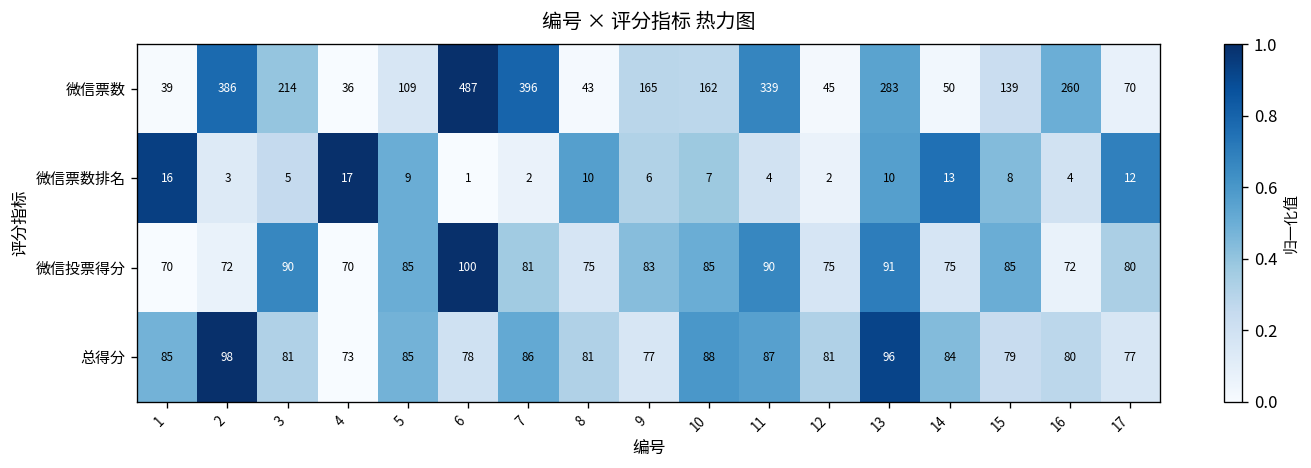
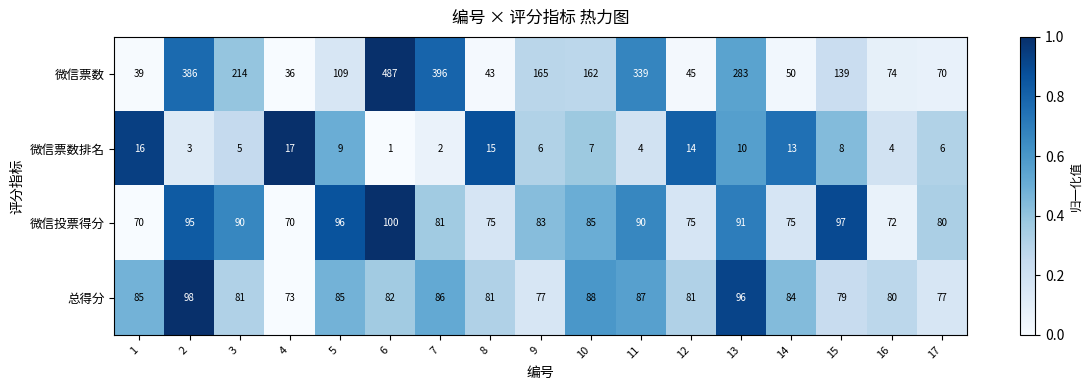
  {
    "微信票数": {
      "1": 39,
      "2": 386,
      "3": 214,
      "4": 36,
      "5": 109,
      "6": 487,
      "7": 396,
      "8": 43,
      "9": 165,
      "10": 162,
      "11": 339,
      "12": 45,
      "13": 283,
      "14": 50,
      "15": 139,
-     "16": 260,
+     "16": 74,
      "17": 70
    },
    "微信票数排名": {
      "1": 16,
      "2": 3,
      "3": 5,
      "4": 17,
      "5": 9,
      "6": 1,
      "7": 2,
-     "8": 10,
+     "8": 15,
      "9": 6,
      "10": 7,
      "11": 4,
-     "12": 2,
+     "12": 14,
      "13": 10,
      "14": 13,
      "15": 8,
      "16": 4,
-     "17": 12
+     "17": 6
    },
    "微信投票得分": {
      "1": 70,
-     "2": 72,
+     "2": 95,
      "3": 90,
      "4": 70,
-     "5": 85,
+     "5": 96,
      "6": 100,
      "7": 81,
      "8": 75,
      "9": 83,
      "10": 85,
      "11": 90,
      "12": 75,
      "13": 91,
      "14": 75,
-     "15": 85,
+     "15": 97,
      "16": 72,
      "17": 80
    },
    "总得分": {
      "1": 85,
      "2": 98,
      "3": 81,
      "4": 73,
      "5": 85,
-     "6": 78,
+     "6": 82,
      "7": 86,
      "8": 81,
      "9": 77,
      "10": 88,
      "11": 87,
      "12": 81,
      "13": 96,
      "14": 84,
      "15": 79,
      "16": 80,
      "17": 77
    }
  }
